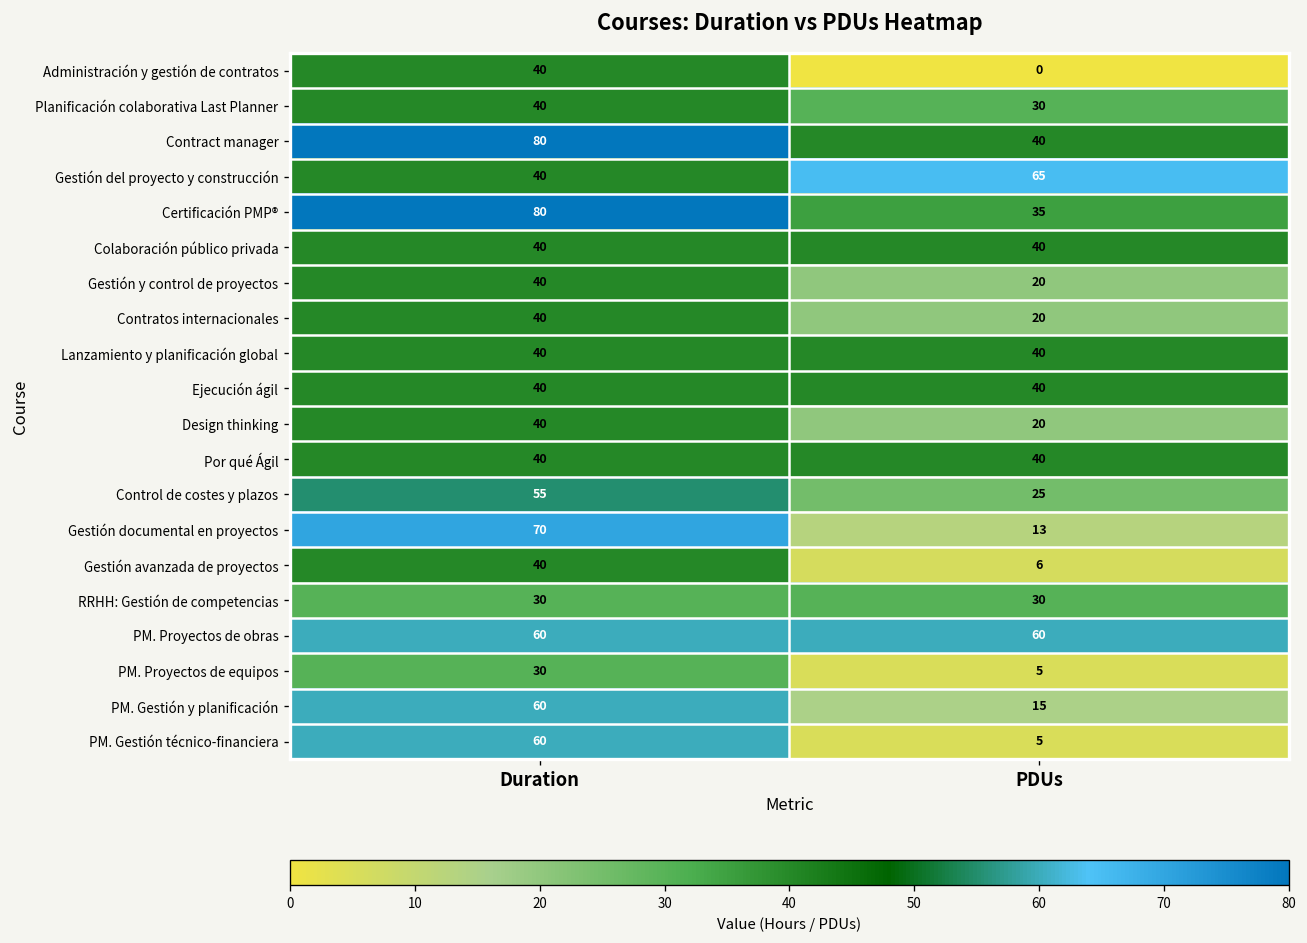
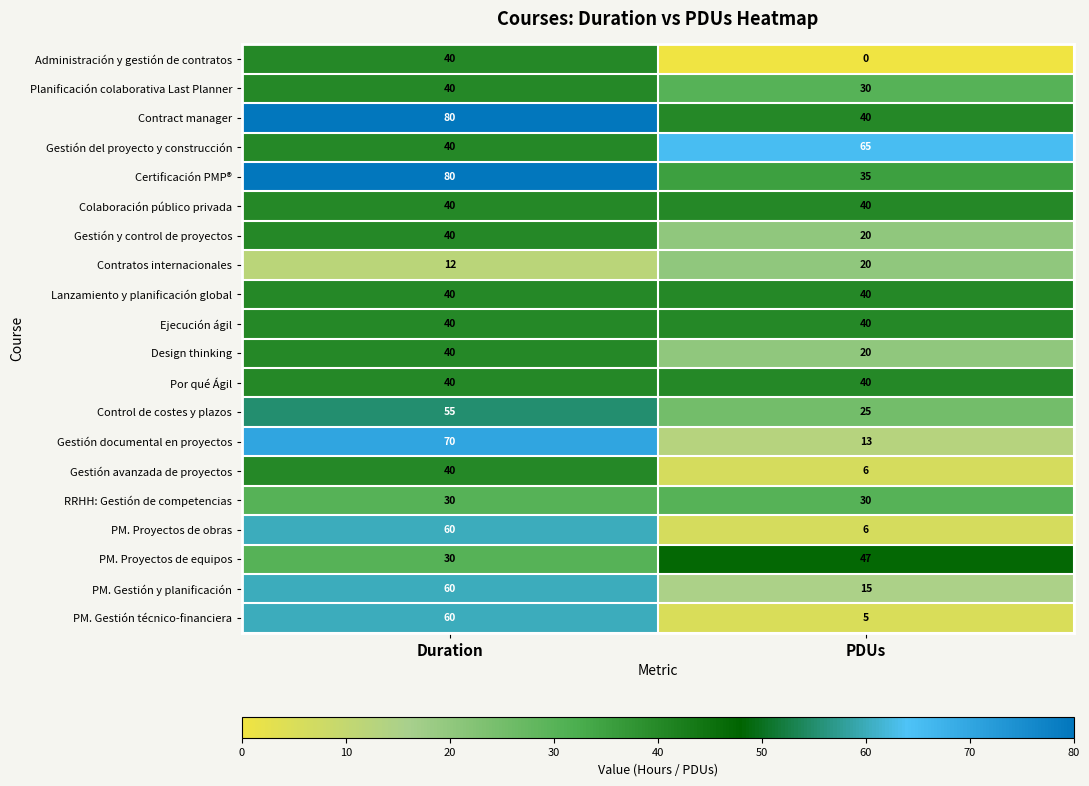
  {
    "Administración y gestión de contratos": {
      "Duration": 40,
      "PDUs": 0
    },
    "Planificación colaborativa Last Planner": {
      "Duration": 40,
      "PDUs": 30
    },
    "Contract manager": {
      "Duration": 80,
      "PDUs": 40
    },
    "Gestión del proyecto y construcción": {
      "Duration": 40,
      "PDUs": 65
    },
    "Certificación PMP®": {
      "Duration": 80,
      "PDUs": 35
    },
    "Colaboración público privada": {
      "Duration": 40,
      "PDUs": 40
    },
    "Gestión y control de proyectos": {
      "Duration": 40,
      "PDUs": 20
    },
    "Contratos internacionales": {
-     "Duration": 40,
+     "Duration": 12,
      "PDUs": 20
    },
    "Lanzamiento y planificación global": {
      "Duration": 40,
      "PDUs": 40
    },
    "Ejecución ágil": {
      "Duration": 40,
      "PDUs": 40
    },
    "Design thinking": {
      "Duration": 40,
      "PDUs": 20
    },
    "Por qué Ágil": {
      "Duration": 40,
      "PDUs": 40
    },
    "Control de costes y plazos": {
      "Duration": 55,
      "PDUs": 25
    },
    "Gestión documental en proyectos": {
      "Duration": 70,
      "PDUs": 13
    },
    "Gestión avanzada de proyectos": {
      "Duration": 40,
      "PDUs": 6
    },
    "RRHH: Gestión de competencias": {
      "Duration": 30,
      "PDUs": 30
    },
    "PM. Proyectos de obras": {
      "Duration": 60,
-     "PDUs": 60
+     "PDUs": 6
    },
    "PM. Proyectos de equipos": {
      "Duration": 30,
-     "PDUs": 5
+     "PDUs": 47
    },
    "PM. Gestión y planificación": {
      "Duration": 60,
      "PDUs": 15
    },
    "PM. Gestión técnico-financiera": {
      "Duration": 60,
      "PDUs": 5
    }
  }
